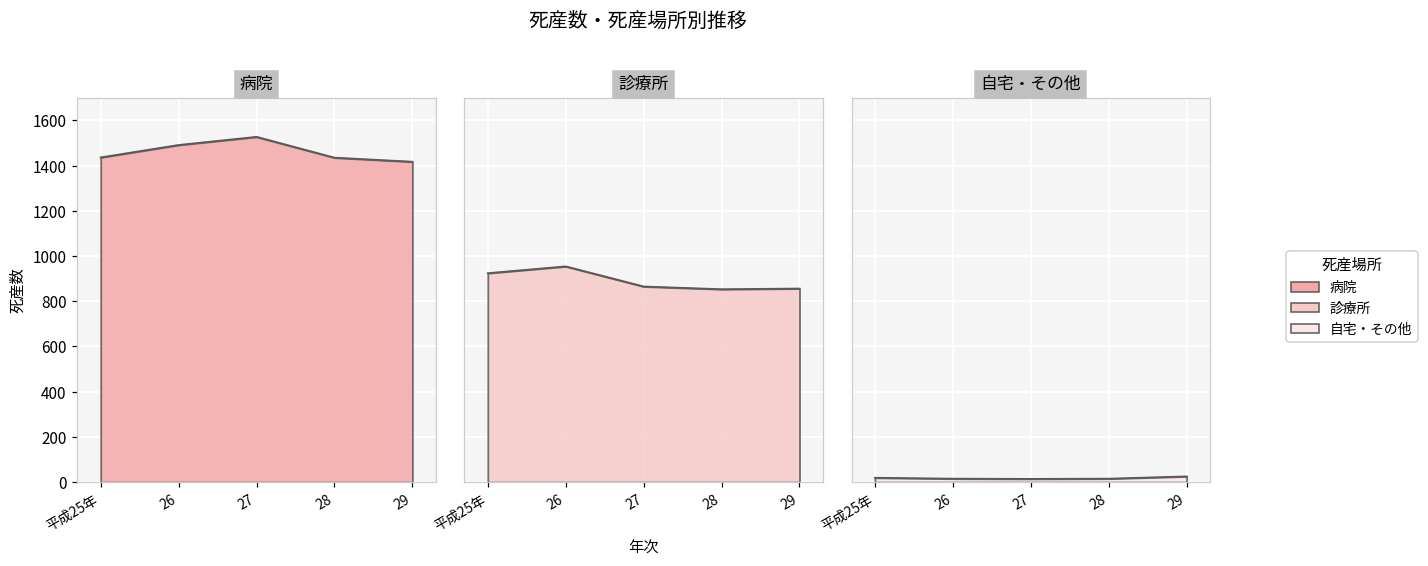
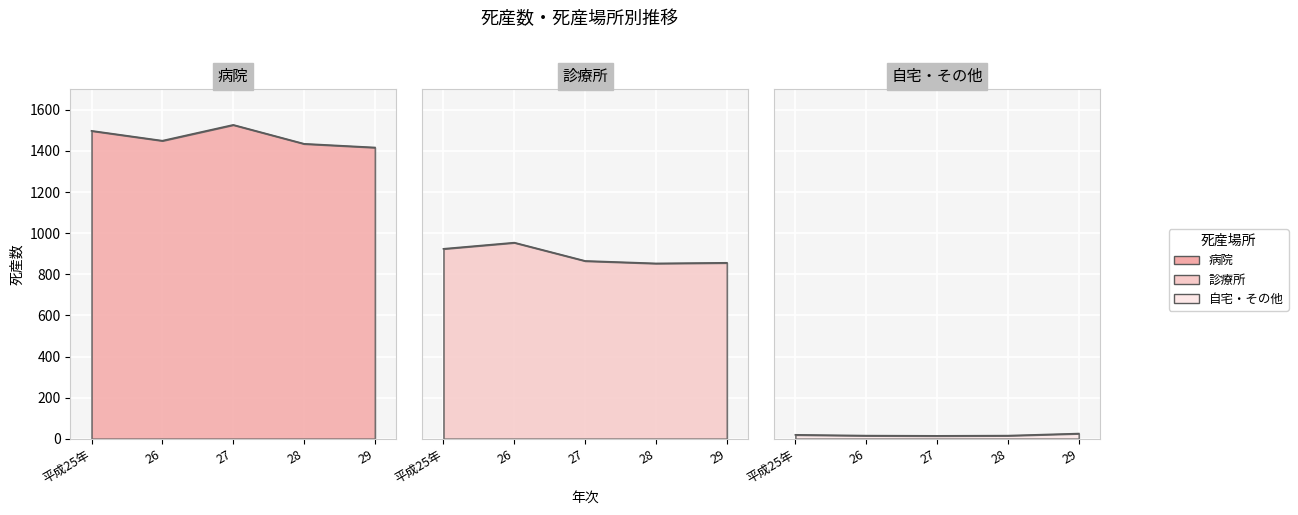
  {
    "病院": {
-     "平成25年": 1440,
-     "26": 1490,
+     "平成25年": 1500,
+     "26": 1450,
      "27": 1530,
      "28": 1440,
      "29": 1420
    }
  }
